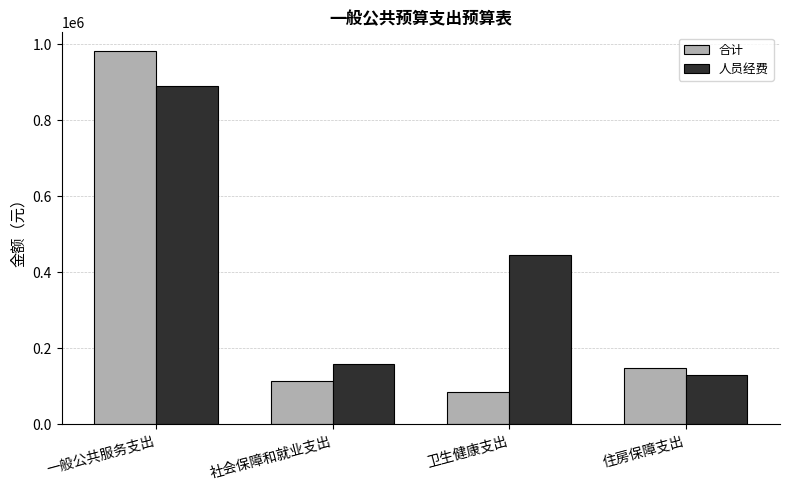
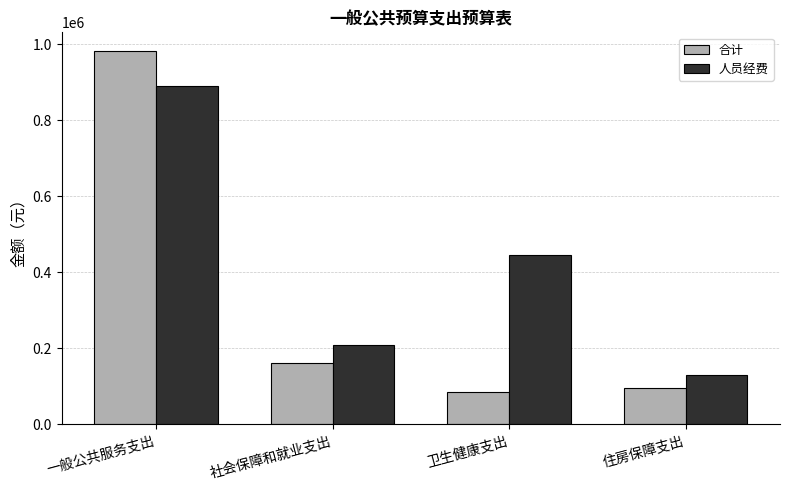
  {
    "合计": {
      "一般公共服务支出": 980000,
-     "社会保障和就业支出": 110000,
+     "社会保障和就业支出": 160000,
      "卫生健康支出": 90000,
-     "住房保障支出": 150000
+     "住房保障支出": 90000
    },
    "人员经费": {
      "一般公共服务支出": 890000,
-     "社会保障和就业支出": 160000,
+     "社会保障和就业支出": 210000,
      "卫生健康支出": 450000,
      "住房保障支出": 130000
    }
  }
